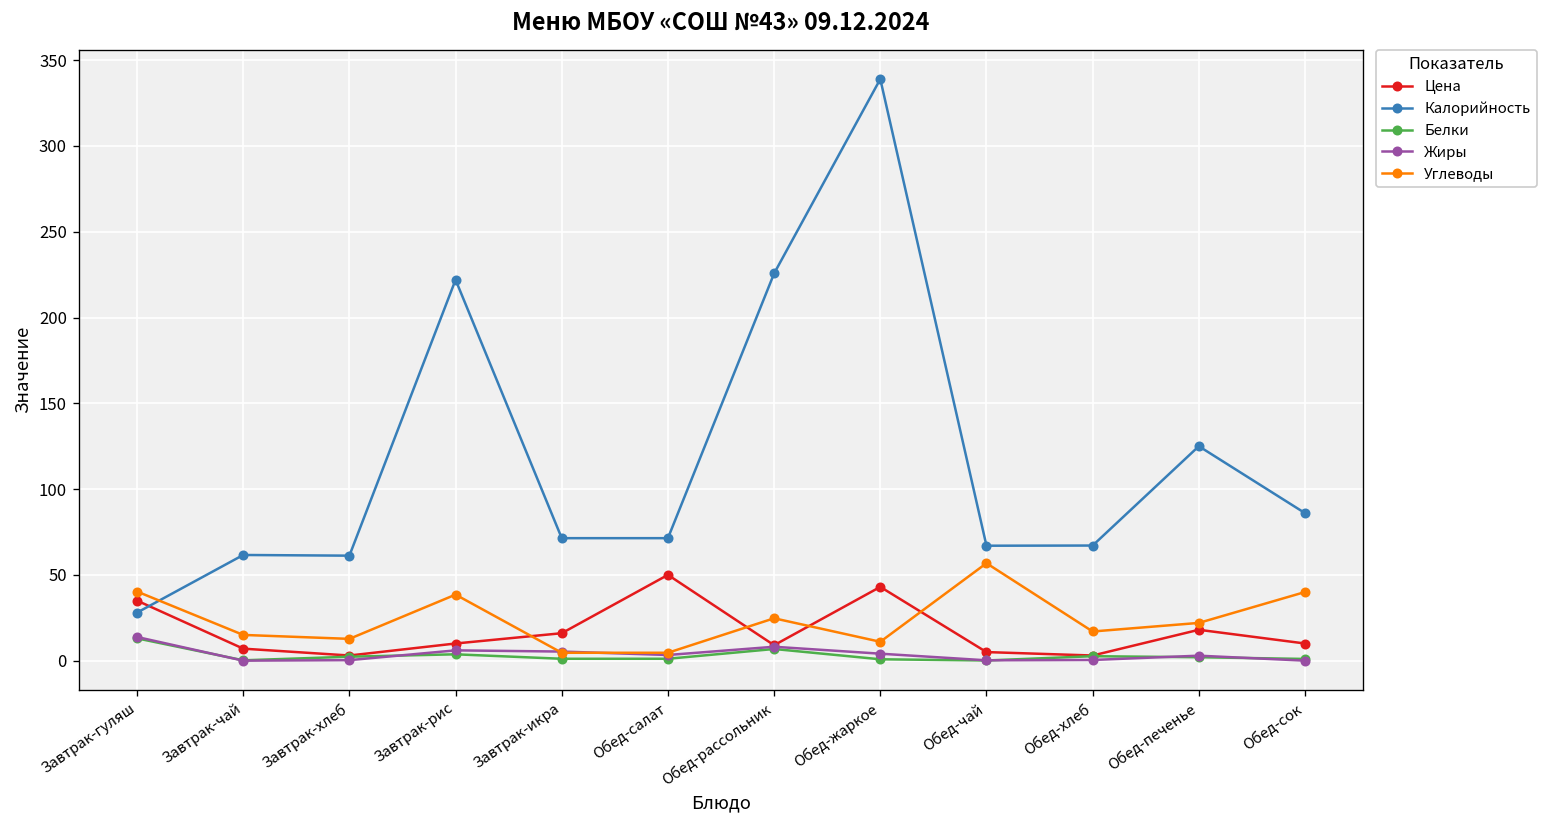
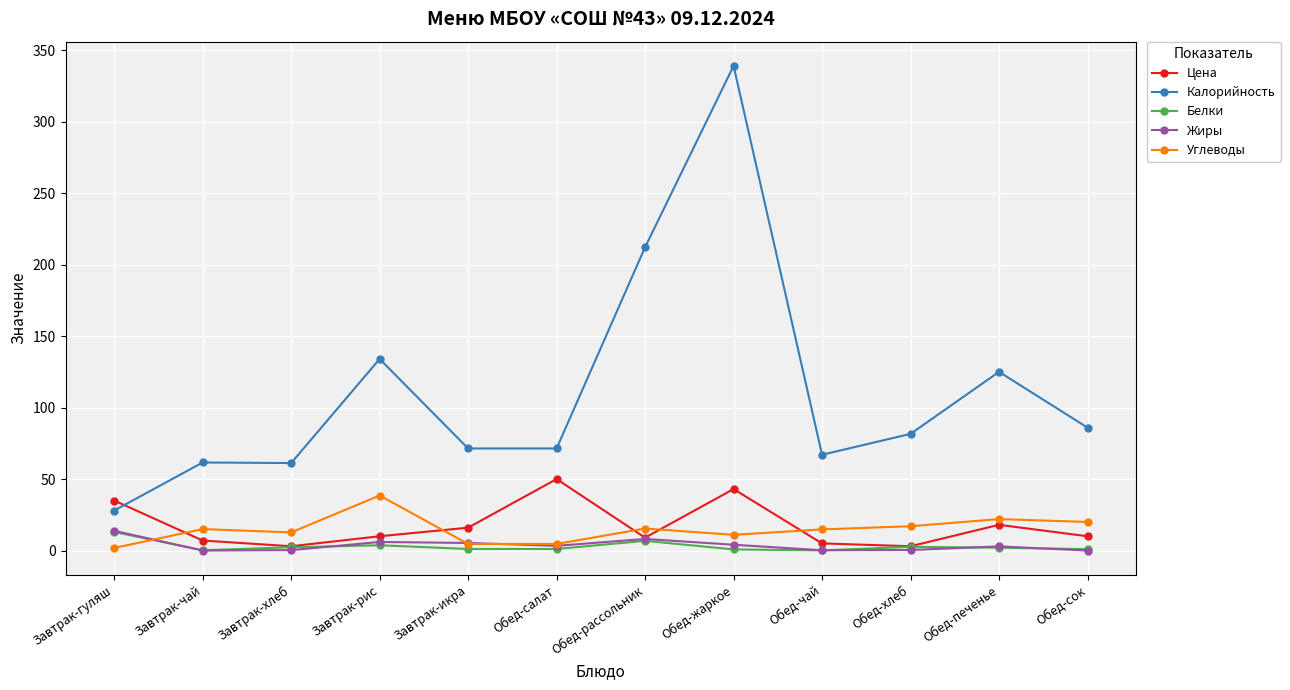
  {
    "Цена": {
      "Завтрак-гуляш": 35,
      "Завтрак-чай": 7,
      "Завтрак-рис": 10,
      "Завтрак-икра": 16,
      "Обед-салат": 50,
      "Обед-жаркое": 43,
      "Обед-чай": 5,
      "Обед-печенье": 18,
      "Обед-сок": 10
    },
    "Калорийность": {
      "Завтрак-гуляш": 28,
      "Завтрак-чай": 62,
      "Завтрак-хлеб": 61,
-     "Завтрак-рис": 222,
+     "Завтрак-рис": 134,
      "Завтрак-икра": 71,
      "Обед-салат": 71,
-     "Обед-рассольник": 226,
+     "Обед-рассольник": 212,
      "Обед-жаркое": 339,
      "Обед-чай": 67,
-     "Обед-хлеб": 67,
+     "Обед-хлеб": 82,
      "Обед-печенье": 125,
      "Обед-сок": 86
    },
    "Белки": {
      "Завтрак-рис": 4,
      "Завтрак-икра": 1,
      "Обед-салат": 1,
      "Обед-жаркое": 1
    },
    "Жиры": {
      "Завтрак-хлеб": 0,
      "Завтрак-рис": 6,
      "Обед-жаркое": 4,
      "Обед-хлеб": 0
    },
    "Углеводы": {
-     "Завтрак-гуляш": 40,
+     "Завтрак-гуляш": 2,
      "Завтрак-чай": 15,
      "Завтрак-хлеб": 13,
      "Завтрак-рис": 39,
-     "Обед-рассольник": 25,
+     "Обед-рассольник": 15,
      "Обед-жаркое": 11,
-     "Обед-чай": 57,
+     "Обед-чай": 15,
      "Обед-хлеб": 17,
      "Обед-печенье": 22,
-     "Обед-сок": 40
+     "Обед-сок": 20
    }
  }
